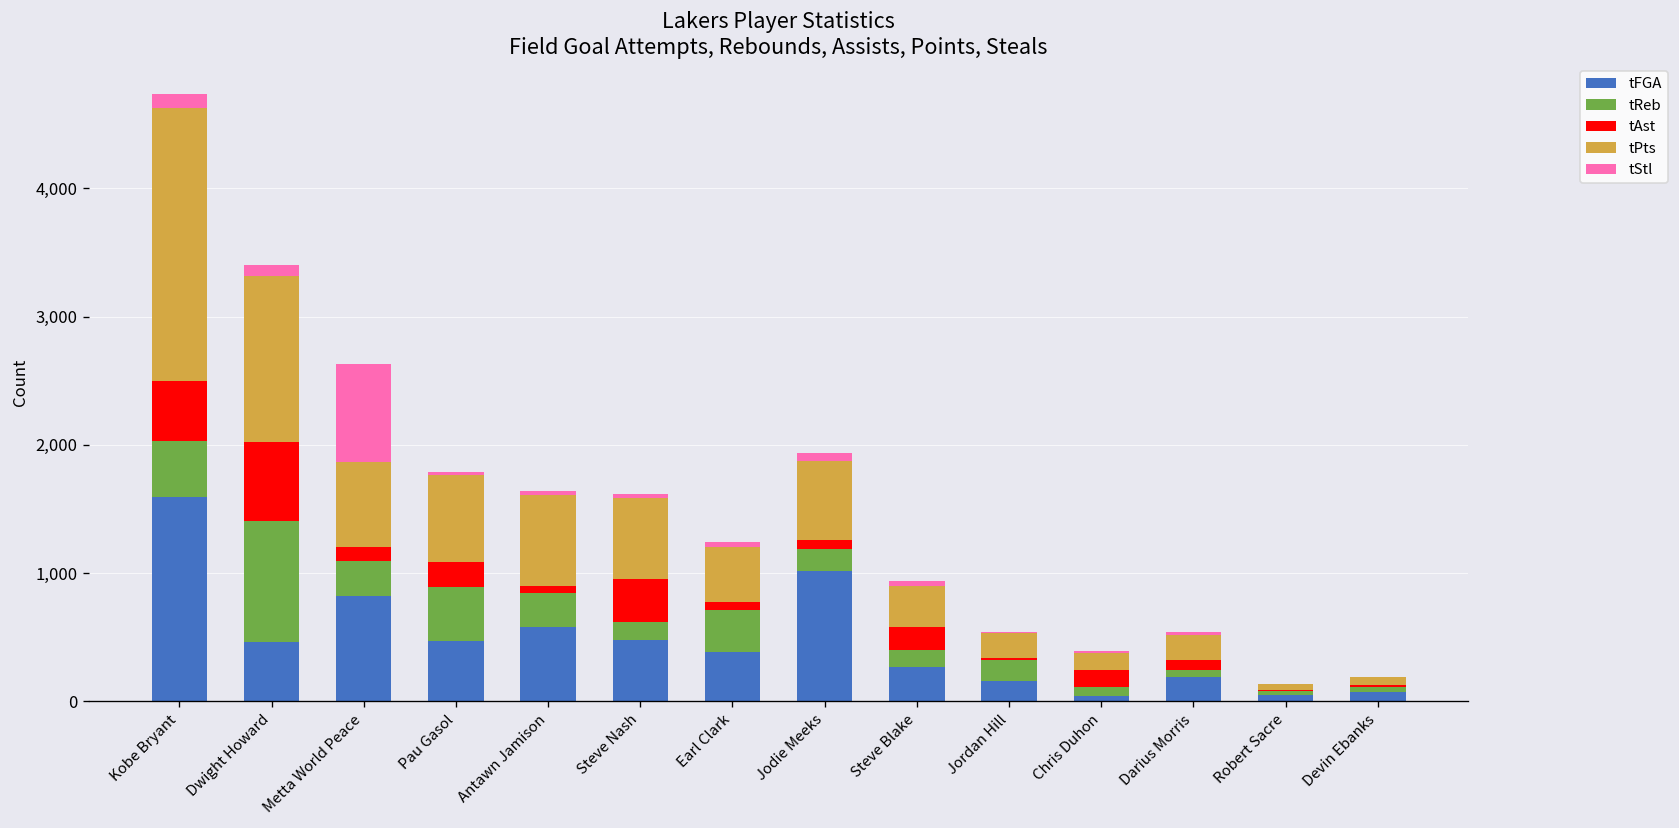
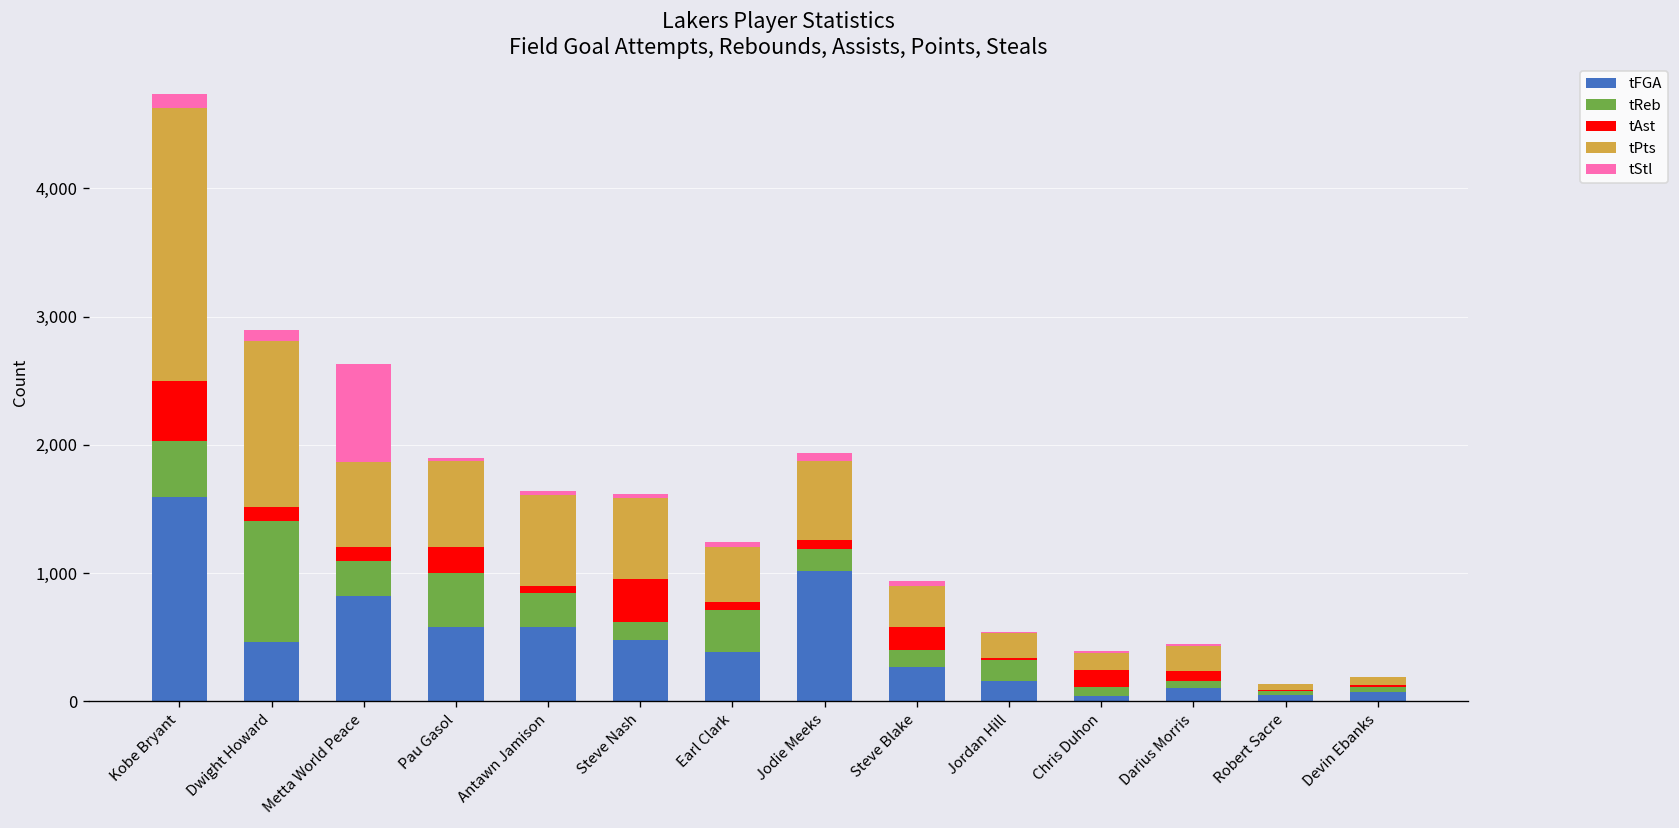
  {
    "tFGA": {
      "Kobe Bryant": "1,600",
      "Dwight Howard": "460",
      "Metta World Peace": "820",
-     "Pau Gasol": "470",
+     "Pau Gasol": "580",
      "Antawn Jamison": "580",
      "Steve Nash": "480",
      "Earl Clark": "390",
      "Jodie Meeks": "1,020",
      "Steve Blake": "270",
      "Jordan Hill": "160",
      "Chris Duhon": "40",
-     "Darius Morris": "190",
+     "Darius Morris": "100",
      "Robert Sacre": "50",
      "Devin Ebanks": "70"
    },
    "tReb": {
      "Kobe Bryant": "430",
      "Dwight Howard": "950",
      "Metta World Peace": "270",
      "Pau Gasol": "420",
      "Antawn Jamison": "270",
      "Steve Nash": "140",
      "Earl Clark": "330",
      "Jodie Meeks": "170",
      "Steve Blake": "130",
      "Jordan Hill": "170",
      "Chris Duhon": "70",
      "Darius Morris": "60",
      "Robert Sacre": "30",
      "Devin Ebanks": "40"
    },
    "tAst": {
      "Kobe Bryant": "470",
-     "Dwight Howard": "620",
+     "Dwight Howard": "110",
      "Metta World Peace": "110",
      "Pau Gasol": "200",
      "Antawn Jamison": "50",
      "Steve Nash": "330",
      "Earl Clark": "70",
      "Jodie Meeks": "70",
      "Steve Blake": "170",
      "Chris Duhon": "130",
      "Darius Morris": "80"
    },
    "tPts": {
      "Kobe Bryant": "2,130",
      "Dwight Howard": "1,300",
      "Metta World Peace": "670",
      "Pau Gasol": "670",
      "Antawn Jamison": "710",
      "Steve Nash": "640",
      "Earl Clark": "430",
      "Jodie Meeks": "620",
      "Steve Blake": "330",
      "Jordan Hill": "190",
      "Chris Duhon": "130",
      "Darius Morris": "190",
      "Robert Sacre": "40",
      "Devin Ebanks": "70"
    },
    "tStl": {
      "Kobe Bryant": "110",
      "Dwight Howard": "80",
      "Metta World Peace": "760",
      "Pau Gasol": "20",
      "Antawn Jamison": "30",
      "Steve Nash": "30",
      "Earl Clark": "40",
      "Jodie Meeks": "60",
      "Steve Blake": "30",
      "Robert Sacre": "0"
    }
  }
